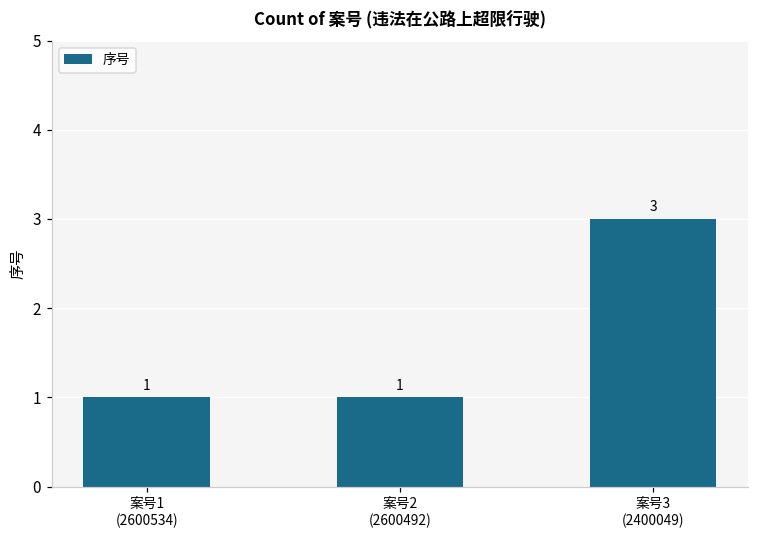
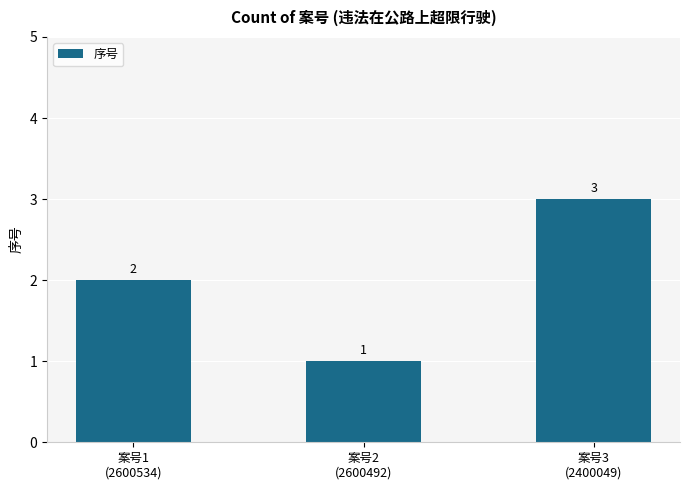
  {
-   "案号1 (2600534)": 1,
+   "案号1 (2600534)": 2,
    "案号2 (2600492)": 1,
    "案号3 (2400049)": 3
  }
